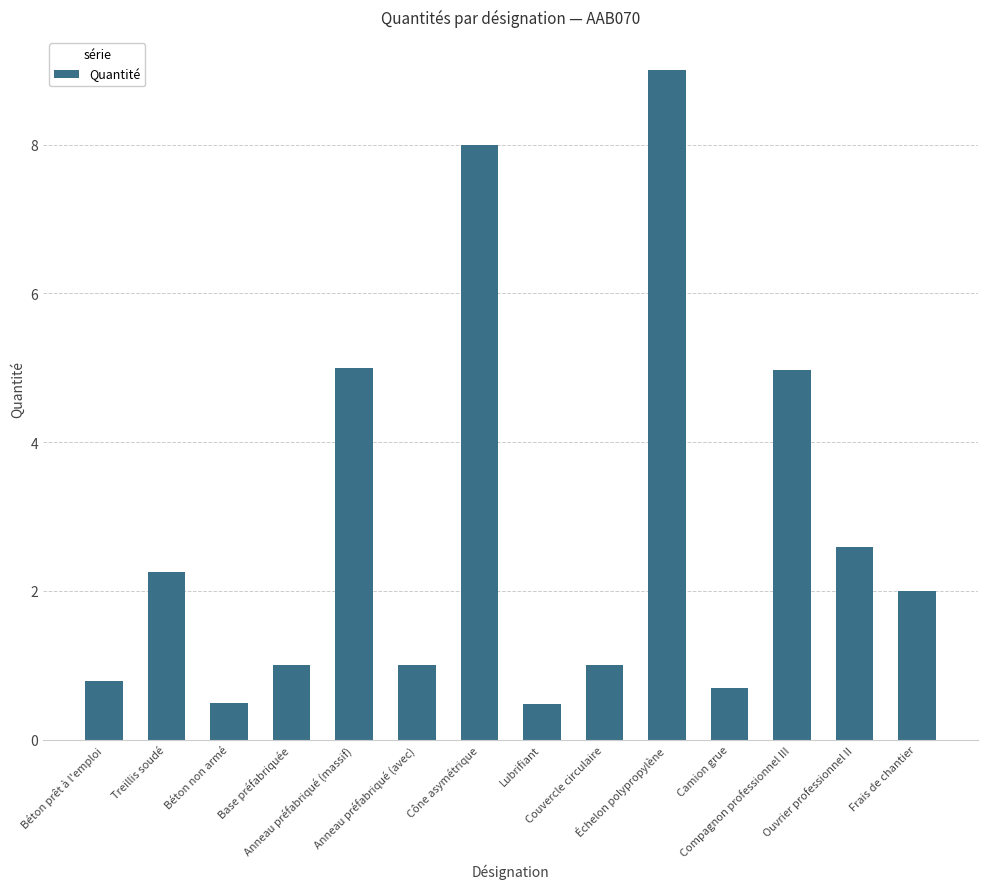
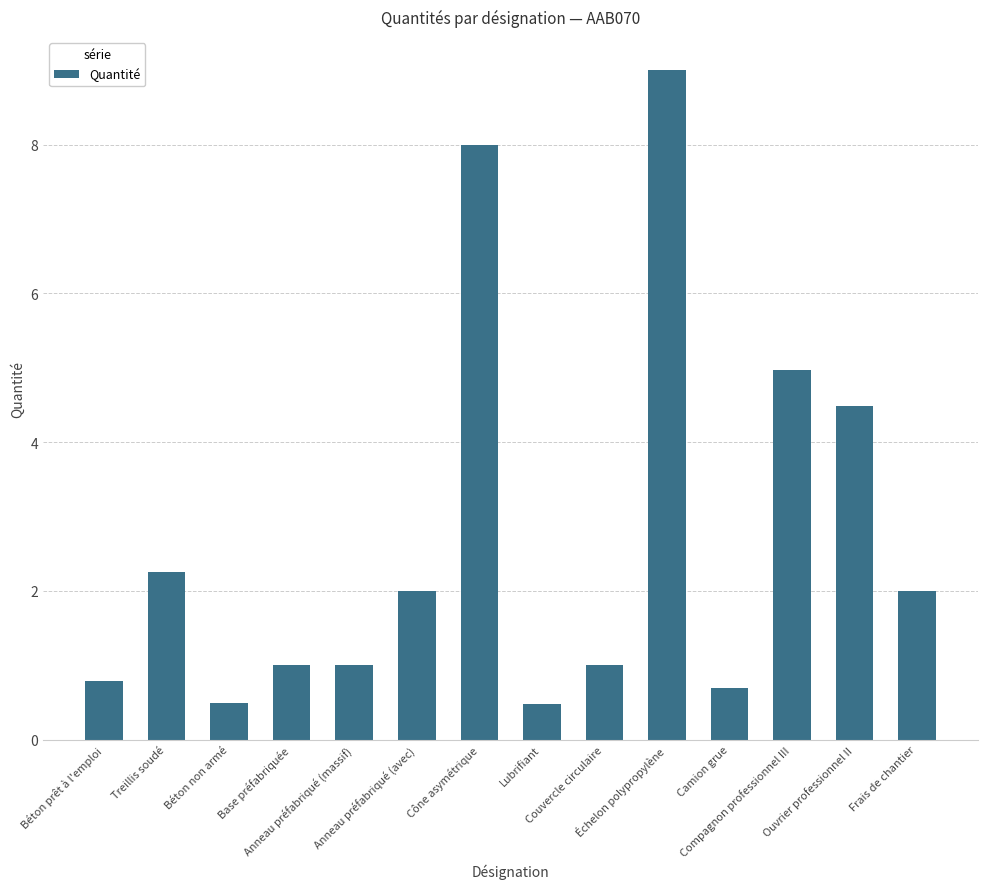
  {
    "Béton prêt à l'emploi": 0.8,
    "Treillis soudé": 2.3,
    "Béton non armé": 0.5,
    "Base préfabriquée": 1.0,
-   "Anneau préfabriqué (massif)": 5,
-   "Anneau préfabriqué (avec)": 1,
+   "Anneau préfabriqué (massif)": 1,
+   "Anneau préfabriqué (avec)": 2,
    "Cône asymétrique": 8.0,
    "Lubrifiant": 0.5,
    "Couvercle circulaire": 1.0,
    "Échelon polypropylène": 9.0,
    "Camion grue": 0.7,
    "Compagnon professionnel III": 5.0,
-   "Ouvrier professionnel II": 2.6,
+   "Ouvrier professionnel II": 4.5,
    "Frais de chantier": 2.0
  }
